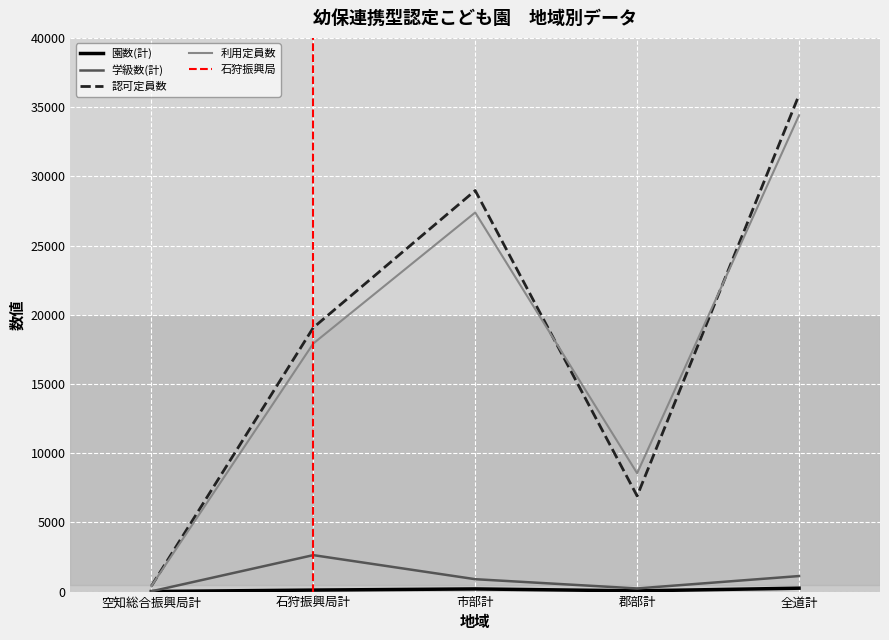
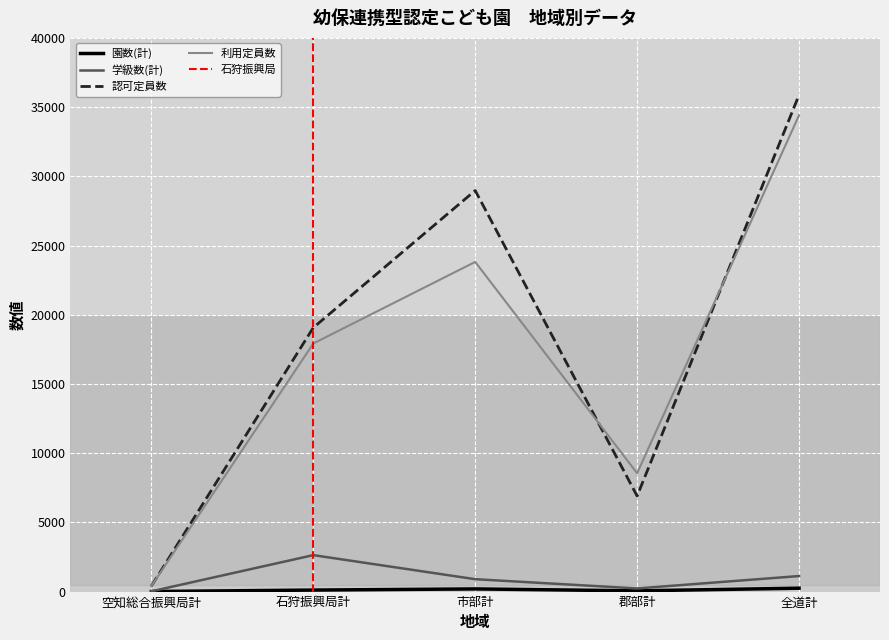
  {
    "学級数(計)": {
      "石狩振興局計": 2600,
      "市部計": 900,
      "全道計": 1100
    },
    "利用定員数": {
      "石狩振興局計": 17900,
-     "市部計": 27400,
+     "市部計": 23800,
      "郡部計": 8600,
      "全道計": 34400
    }
  }
